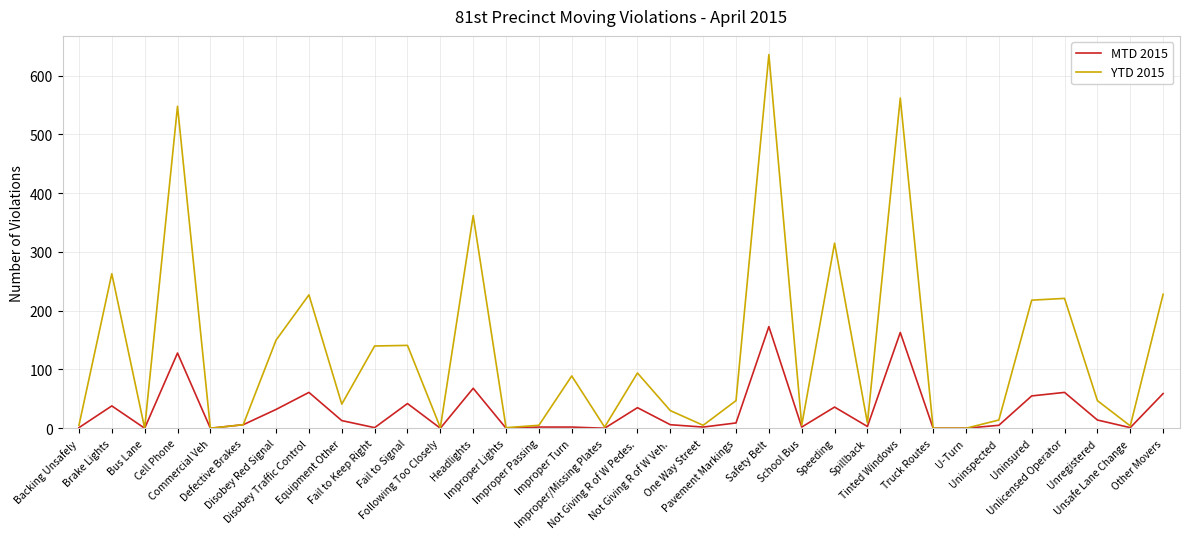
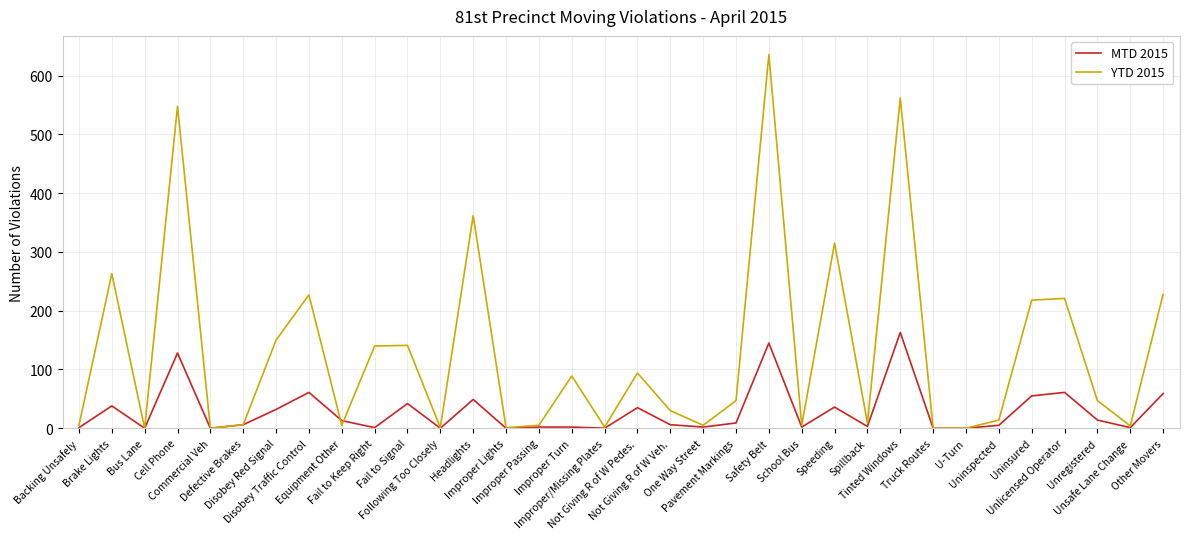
  {
    "MTD 2015": {
      "Brake Lights": 40,
      "Cell Phone": 130,
      "Disobey Red Signal": 30,
      "Disobey Traffic Control": 60,
      "Equipment Other": 10,
      "Fail to Keep Right": 0,
      "Fail to Signal": 40,
-     "Headlights": 70,
+     "Headlights": 50,
      "Improper Turn": 0,
      "Not Giving R of W Pedes.": 40,
      "Not Giving R of W Veh.": 10,
      "Pavement Markings": 10,
-     "Safety Belt": 170,
+     "Safety Belt": 150,
      "Speeding": 40,
      "Spillback": 0,
      "Tinted Windows": 160,
      "Uninspected": 10,
      "Uninsured": 60,
      "Unlicensed Operator": 60,
      "Unregistered": 10,
      "Other Movers": 60
    },
    "YTD 2015": {
      "Brake Lights": 260,
      "Cell Phone": 550,
      "Disobey Red Signal": 150,
      "Disobey Traffic Control": 230,
-     "Equipment Other": 40,
+     "Equipment Other": 10,
      "Fail to Keep Right": 140,
      "Fail to Signal": 140,
      "Headlights": 360,
      "Improper Turn": 90,
      "Not Giving R of W Pedes.": 90,
      "Not Giving R of W Veh.": 30,
      "Pavement Markings": 50,
      "Safety Belt": 640,
      "Speeding": 320,
      "Spillback": 10,
      "Tinted Windows": 560,
      "Uninspected": 10,
      "Uninsured": 220,
      "Unlicensed Operator": 220,
      "Unregistered": 50,
      "Other Movers": 230
    }
  }
